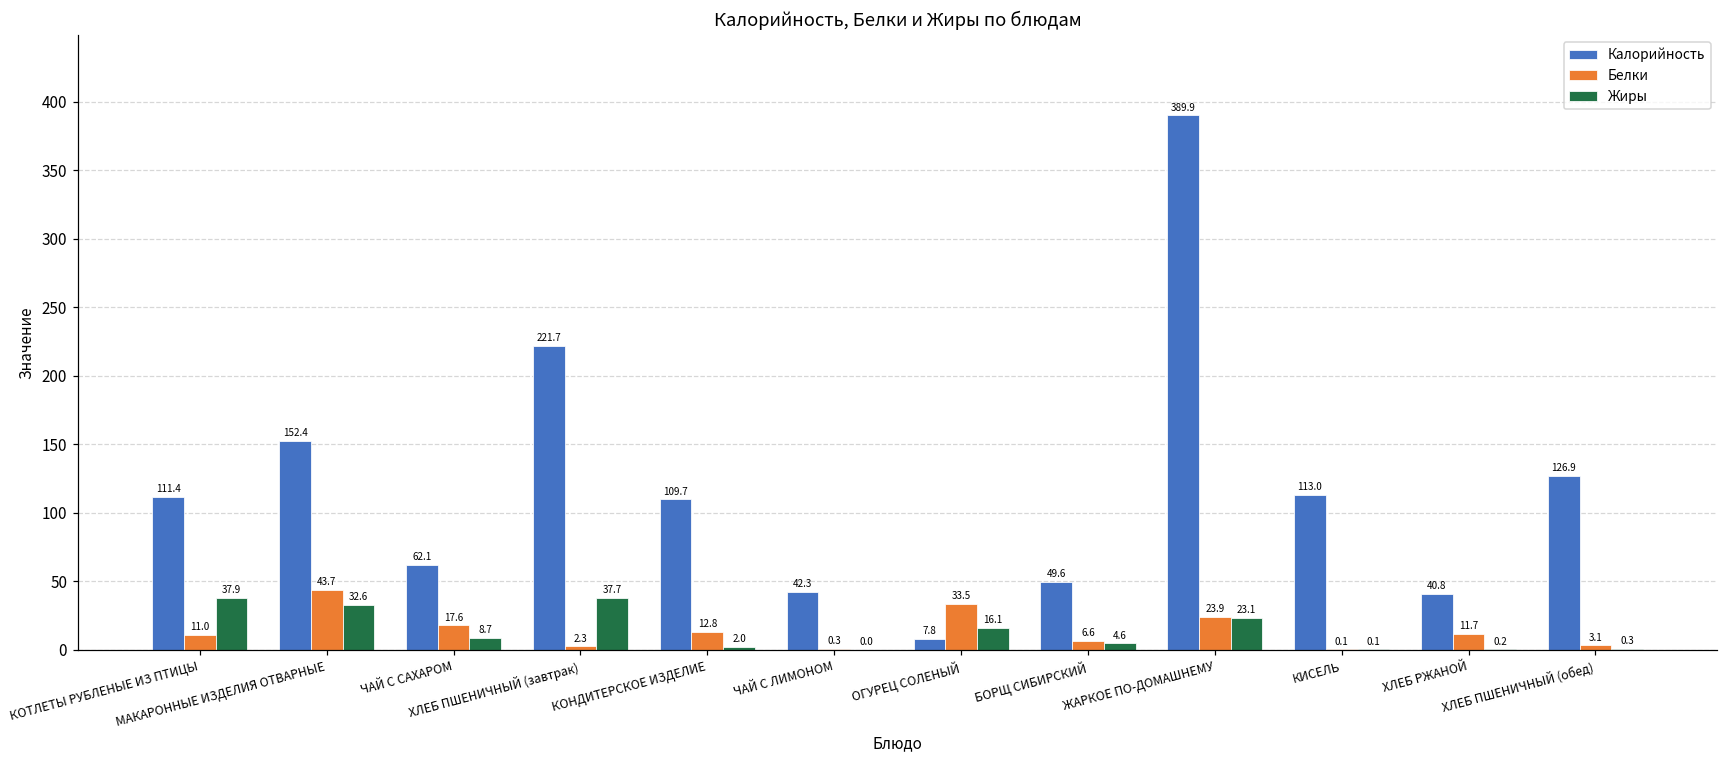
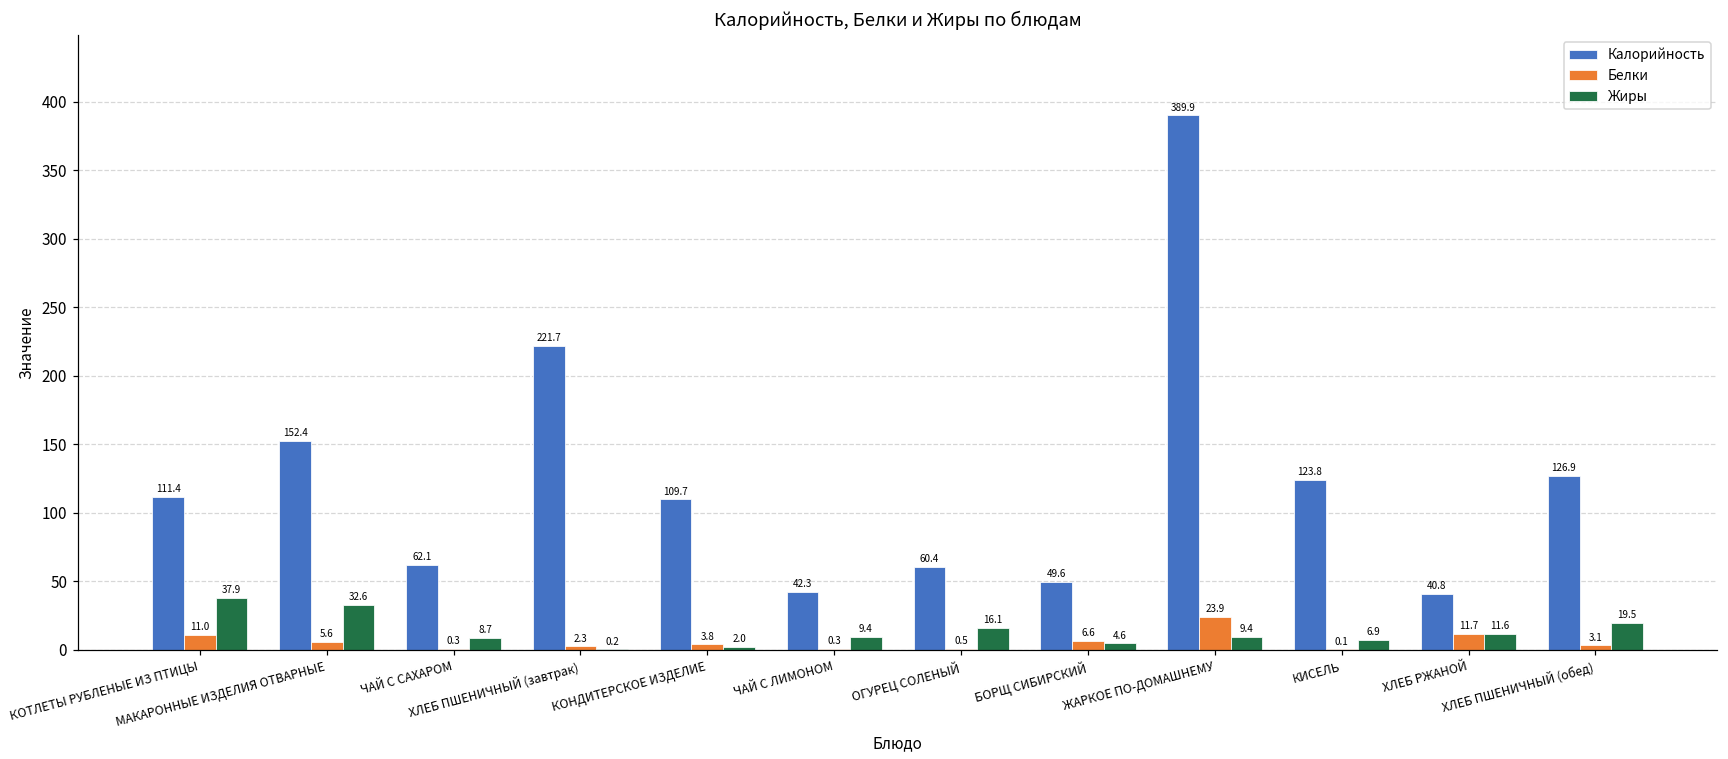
  {
    "Калорийность": {
      "КОТЛЕТЫ РУБЛЕНЫЕ ИЗ ПТИЦЫ": 111.4,
      "МАКАРОННЫЕ ИЗДЕЛИЯ ОТВАРНЫЕ": 152.4,
      "ЧАЙ С САХАРОМ": 62.1,
      "ХЛЕБ ПШЕНИЧНЫЙ (завтрак)": 221.7,
      "КОНДИТЕРСКОЕ ИЗДЕЛИЕ": 109.7,
      "ЧАЙ С ЛИМОНОМ": 42.3,
-     "ОГУРЕЦ СОЛЕНЫЙ": 7.8,
+     "ОГУРЕЦ СОЛЕНЫЙ": 60.4,
      "БОРЩ СИБИРСКИЙ": 49.6,
      "ЖАРКОЕ ПО-ДОМАШНЕМУ": 389.9,
-     "КИСЕЛЬ": 113.0,
+     "КИСЕЛЬ": 123.8,
      "ХЛЕБ РЖАНОЙ": 40.8,
      "ХЛЕБ ПШЕНИЧНЫЙ (обед)": 126.9
    },
    "Белки": {
      "КОТЛЕТЫ РУБЛЕНЫЕ ИЗ ПТИЦЫ": 11.0,
-     "МАКАРОННЫЕ ИЗДЕЛИЯ ОТВАРНЫЕ": 43.7,
-     "ЧАЙ С САХАРОМ": 17.6,
+     "МАКАРОННЫЕ ИЗДЕЛИЯ ОТВАРНЫЕ": 5.6,
+     "ЧАЙ С САХАРОМ": 0.3,
      "ХЛЕБ ПШЕНИЧНЫЙ (завтрак)": 2.3,
-     "КОНДИТЕРСКОЕ ИЗДЕЛИЕ": 12.8,
+     "КОНДИТЕРСКОЕ ИЗДЕЛИЕ": 3.8,
      "ЧАЙ С ЛИМОНОМ": 0.3,
-     "ОГУРЕЦ СОЛЕНЫЙ": 33.5,
+     "ОГУРЕЦ СОЛЕНЫЙ": 0.5,
      "БОРЩ СИБИРСКИЙ": 6.6,
      "ЖАРКОЕ ПО-ДОМАШНЕМУ": 23.9,
      "КИСЕЛЬ": 0.1,
      "ХЛЕБ РЖАНОЙ": 11.7,
      "ХЛЕБ ПШЕНИЧНЫЙ (обед)": 3.1
    },
    "Жиры": {
      "КОТЛЕТЫ РУБЛЕНЫЕ ИЗ ПТИЦЫ": 37.9,
      "МАКАРОННЫЕ ИЗДЕЛИЯ ОТВАРНЫЕ": 32.6,
      "ЧАЙ С САХАРОМ": 8.7,
-     "ХЛЕБ ПШЕНИЧНЫЙ (завтрак)": 37.7,
+     "ХЛЕБ ПШЕНИЧНЫЙ (завтрак)": 0.2,
      "КОНДИТЕРСКОЕ ИЗДЕЛИЕ": 2.0,
-     "ЧАЙ С ЛИМОНОМ": 0.0,
+     "ЧАЙ С ЛИМОНОМ": 9.4,
      "ОГУРЕЦ СОЛЕНЫЙ": 16.1,
      "БОРЩ СИБИРСКИЙ": 4.6,
-     "ЖАРКОЕ ПО-ДОМАШНЕМУ": 23.1,
-     "КИСЕЛЬ": 0.1,
-     "ХЛЕБ РЖАНОЙ": 0.2,
-     "ХЛЕБ ПШЕНИЧНЫЙ (обед)": 0.3
+     "ЖАРКОЕ ПО-ДОМАШНЕМУ": 9.4,
+     "КИСЕЛЬ": 6.9,
+     "ХЛЕБ РЖАНОЙ": 11.6,
+     "ХЛЕБ ПШЕНИЧНЫЙ (обед)": 19.5
    }
  }
